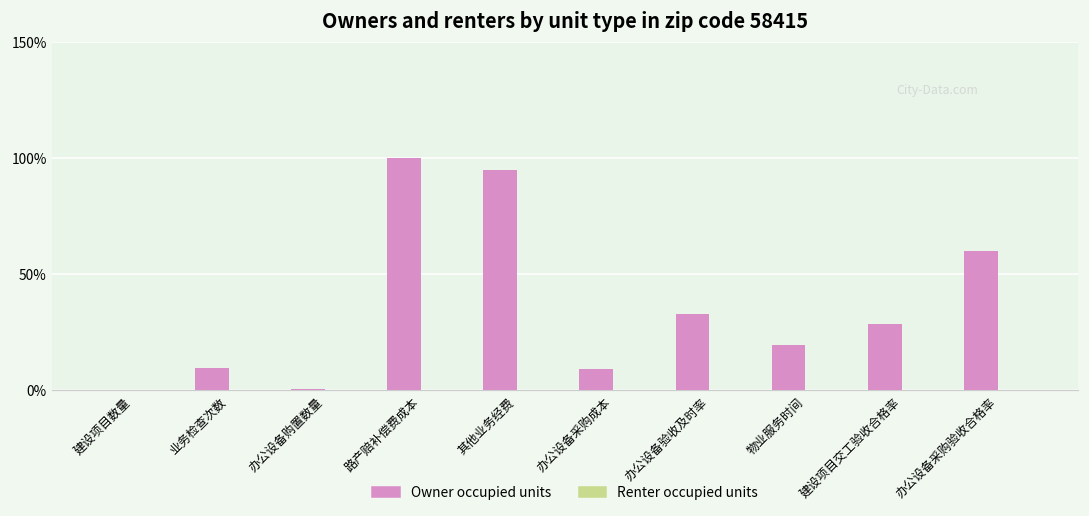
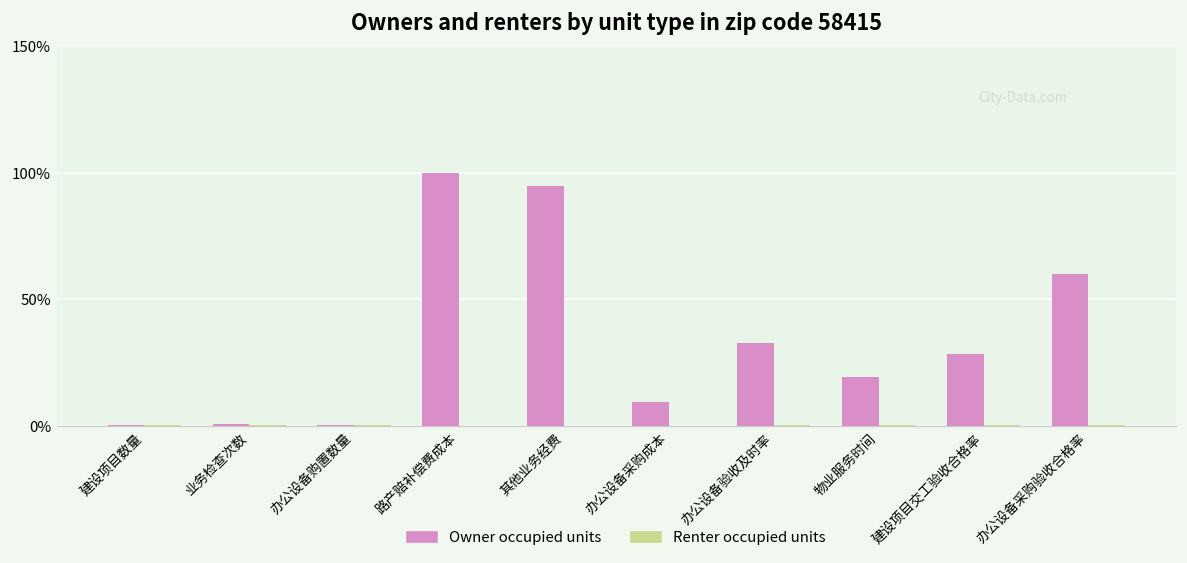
  {
    "Owner occupied units": {
-     "业务检查次数": "10%",
+     "业务检查次数": "1%",
      "路产赔补偿费成本": "100%",
      "其他业务经费": "95%",
      "办公设备采购成本": "9%",
      "办公设备验收及时率": "33%",
      "物业服务时间": "19%",
      "建设项目交工验收合格率": "28%",
      "办公设备采购验收合格率": "60%"
    }
  }
